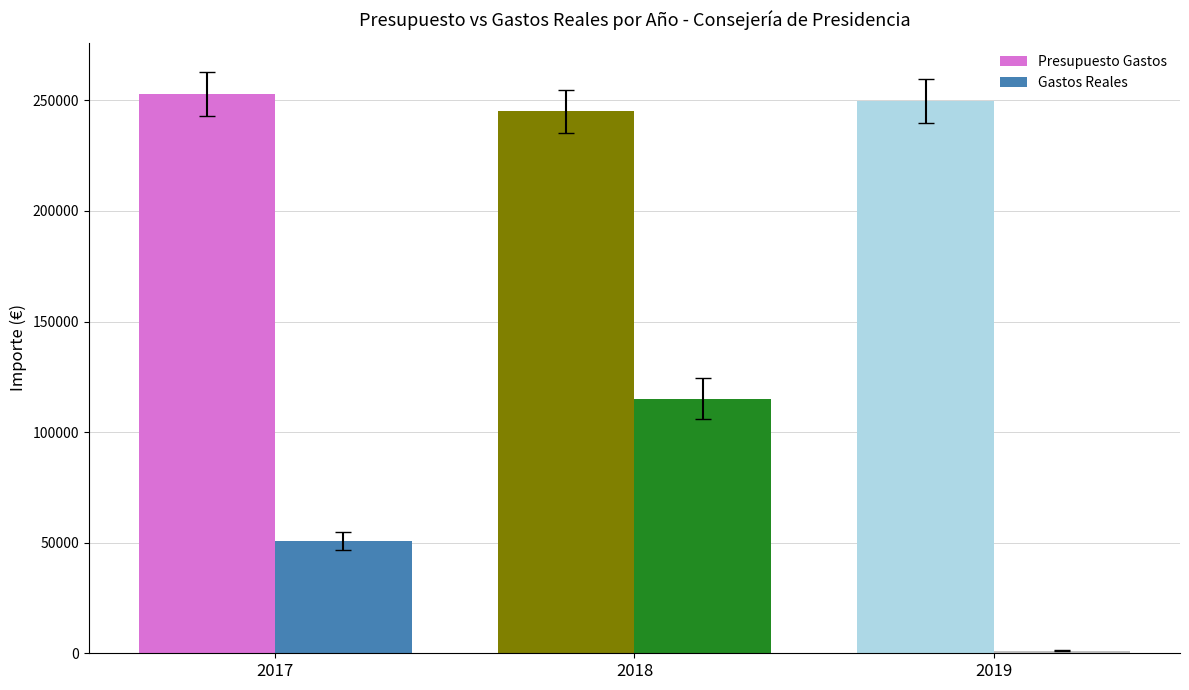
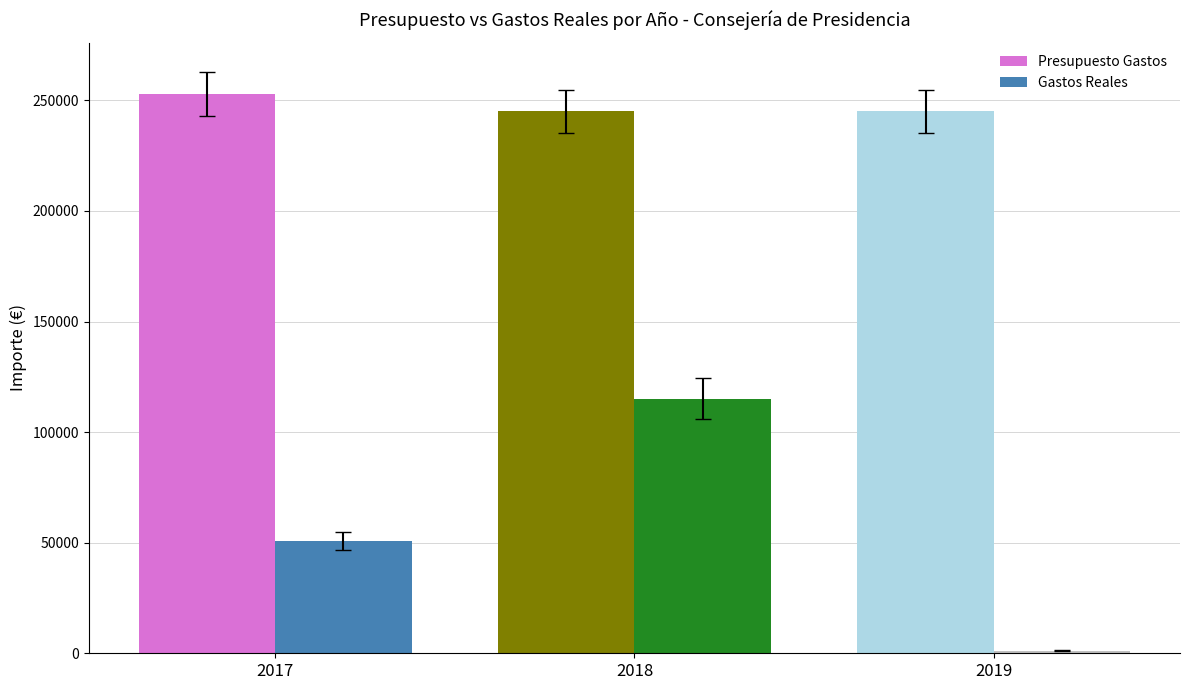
  {
    "Presupuesto Gastos": {
      "2017": 253000,
      "2018": 245000,
-     "2019": 250000
+     "2019": 245000
    }
  }
